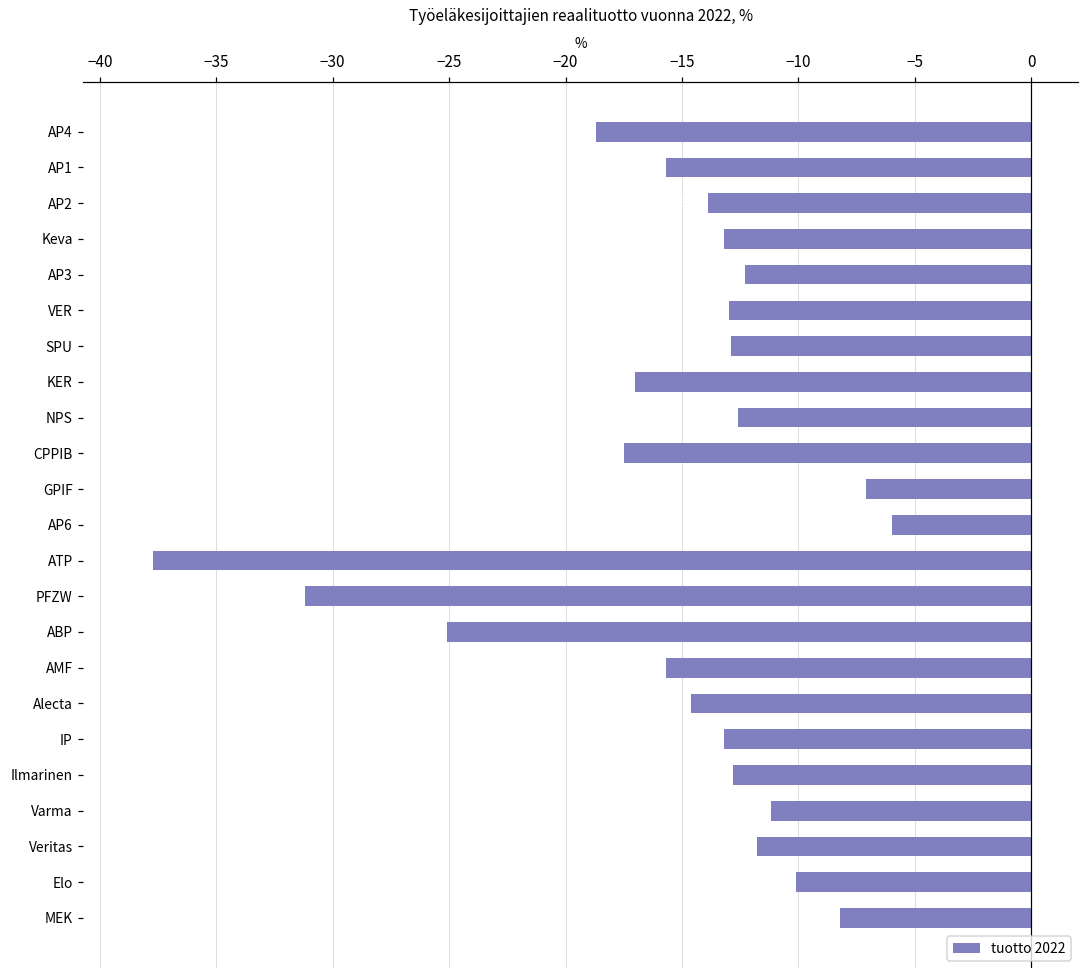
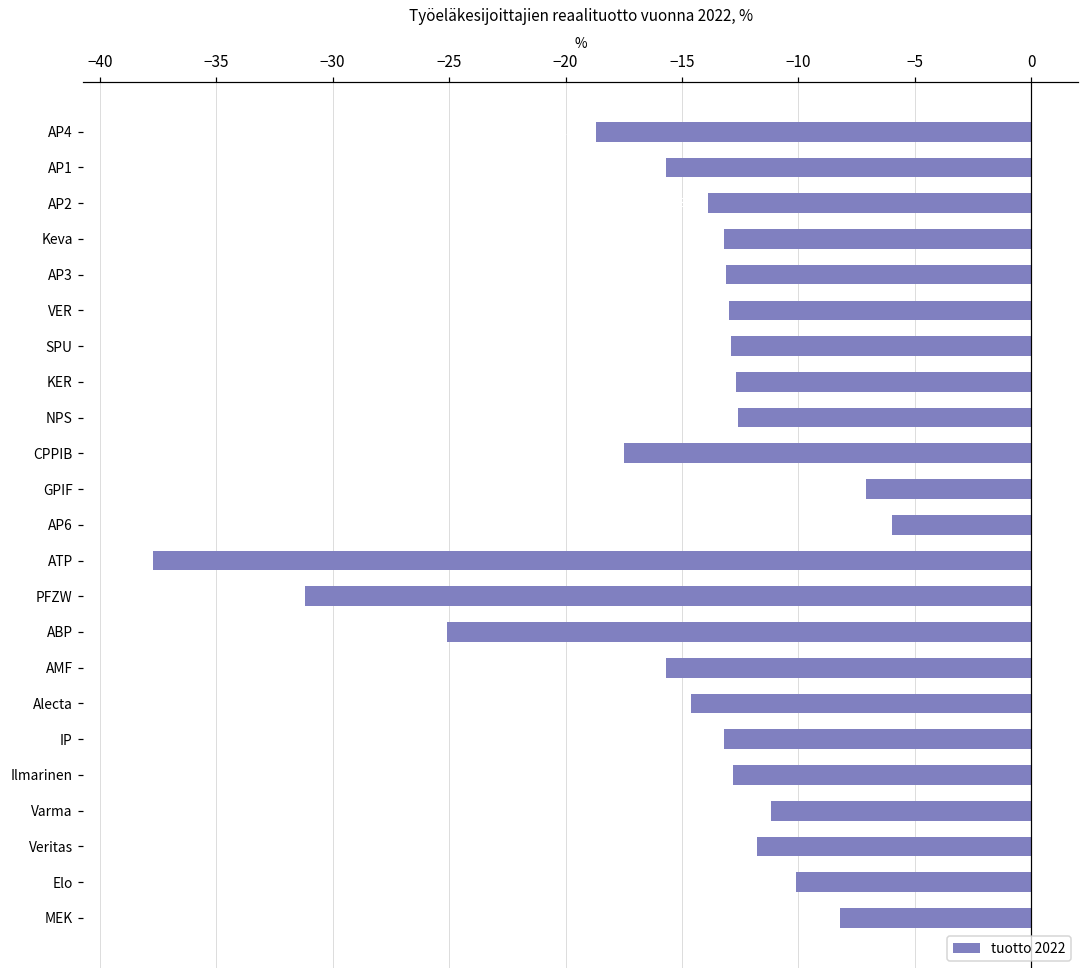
  {
    "AP4": -18.7,
    "AP1": -15.7,
    "AP2": -13.9,
    "Keva": -13.2,
-   "AP3": -12.3,
+   "AP3": -13.1,
    "VER": -13.0,
    "SPU": -12.9,
-   "KER": -17.0,
+   "KER": -12.7,
    "NPS": -12.6,
    "CPPIB": -17.5,
    "GPIF": -7.1,
    "AP6": -6.0,
    "ATP": -37.7,
    "PFZW": -31.2,
    "ABP": -25.1,
    "AMF": -15.7,
    "Alecta": -14.6,
    "IP": -13.2,
    "Ilmarinen": -12.8,
    "Varma": -11.2,
    "Veritas": -11.8,
    "Elo": -10.1,
    "MEK": -8.2
  }
